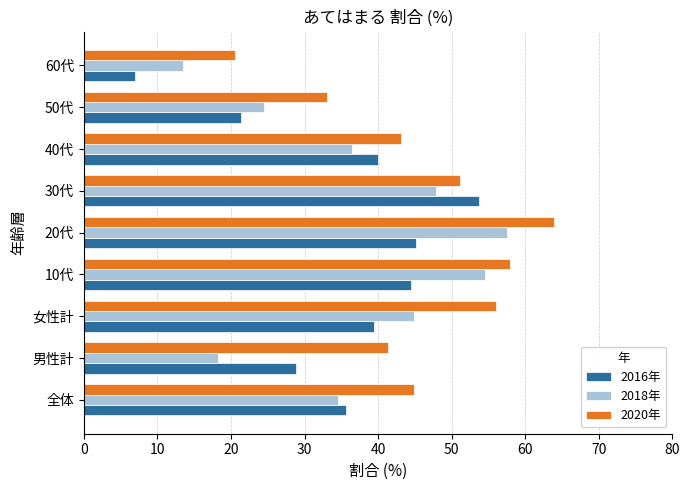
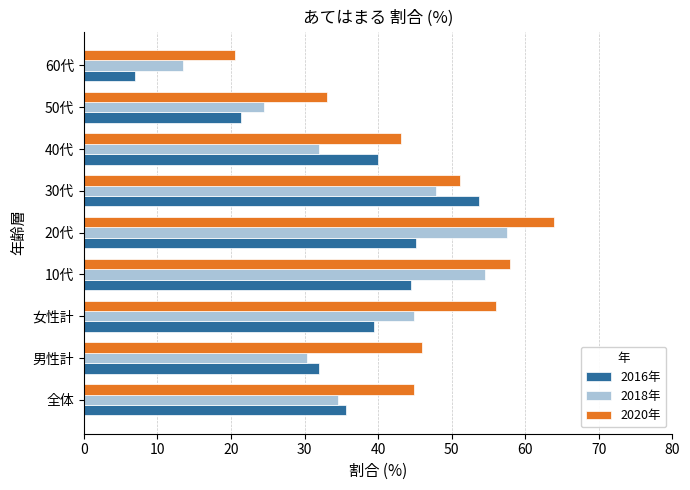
  {
    "2016年": {
      "60代": 7,
      "50代": 21,
      "40代": 40,
      "30代": 54,
      "20代": 45,
      "10代": 45,
      "女性計": 39,
-     "男性計": 29,
+     "男性計": 32,
      "全体": 36
    },
    "2018年": {
      "60代": 14,
      "50代": 25,
-     "40代": 36,
+     "40代": 32,
      "30代": 48,
      "20代": 58,
      "10代": 55,
      "女性計": 45,
-     "男性計": 18,
+     "男性計": 30,
      "全体": 35
    },
    "2020年": {
      "60代": 21,
      "50代": 33,
      "40代": 43,
      "30代": 51,
      "20代": 64,
      "10代": 58,
      "女性計": 56,
-     "男性計": 41,
+     "男性計": 46,
      "全体": 45
    }
  }
